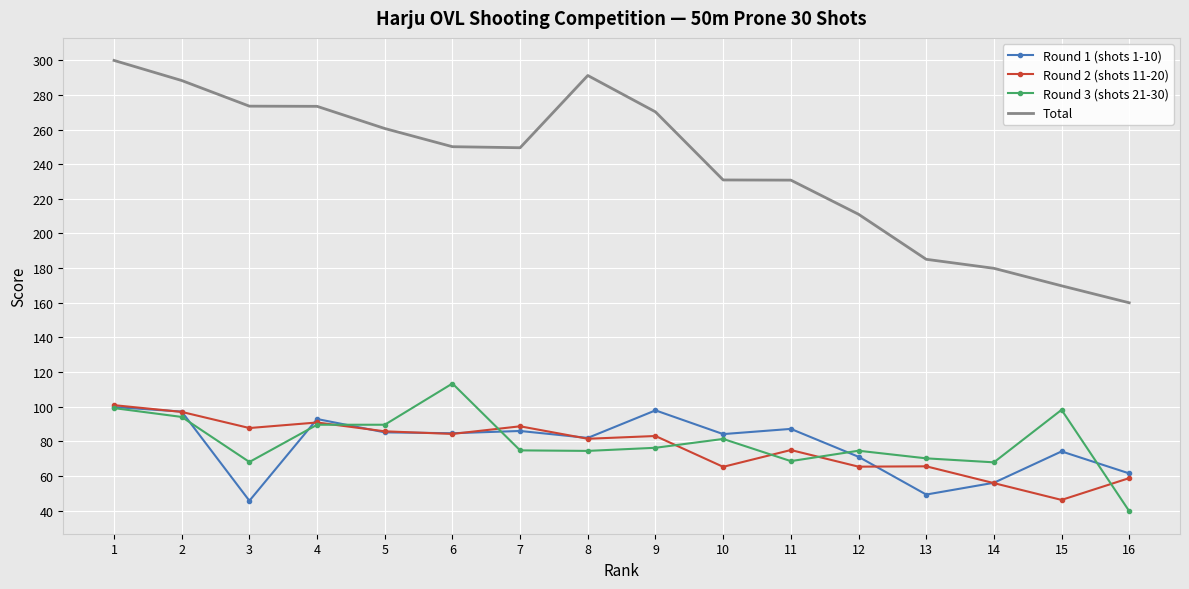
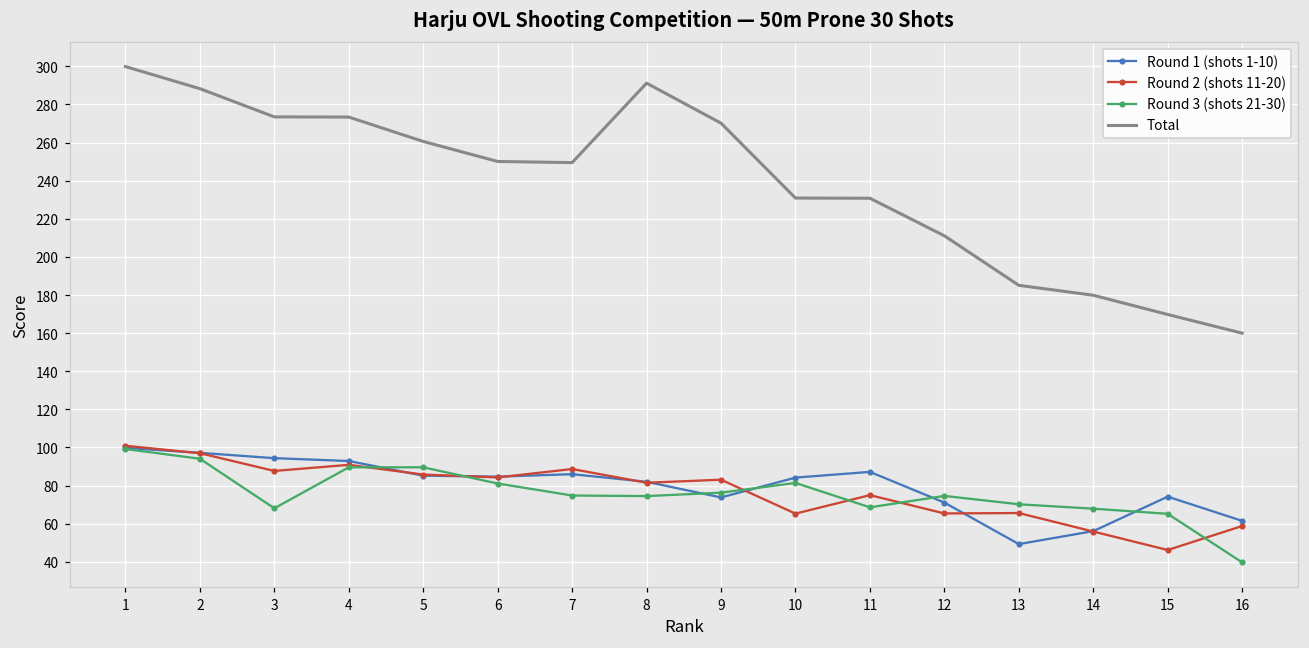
  {
    "Round 1 (shots 1-10)": {
-     "3": 46,
+     "3": 94,
      "4": 93,
      "7": 86,
-     "9": 98,
+     "9": 74,
      "10": 84,
      "11": 87,
      "12": 71,
      "13": 49,
      "15": 74,
      "16": 62
    },
    "Round 2 (shots 11-20)": {
      "3": 88,
      "7": 89,
      "9": 83,
      "10": 65,
      "11": 75,
      "12": 65,
      "13": 66,
      "15": 46,
      "16": 59
    },
    "Round 3 (shots 21-30)": {
      "2": 94,
      "3": 68,
      "5": 90,
-     "6": 113,
+     "6": 81,
      "7": 75,
      "8": 75,
      "9": 76,
      "10": 81,
      "11": 69,
      "12": 75,
      "13": 70,
      "14": 68,
-     "15": 98,
+     "15": 65,
      "16": 40
    },
    "Total": {
      "1": 300,
      "2": 288,
      "3": 274,
      "4": 273,
      "5": 261,
      "6": 250,
      "7": 250,
      "8": 291,
      "9": 270,
      "10": 231,
      "11": 231,
      "12": 211,
      "13": 185,
      "14": 180,
      "15": 170,
      "16": 160
    }
  }
